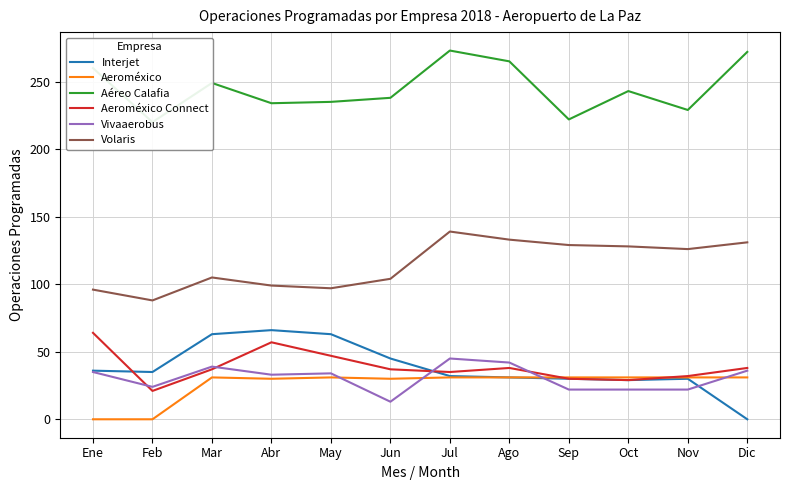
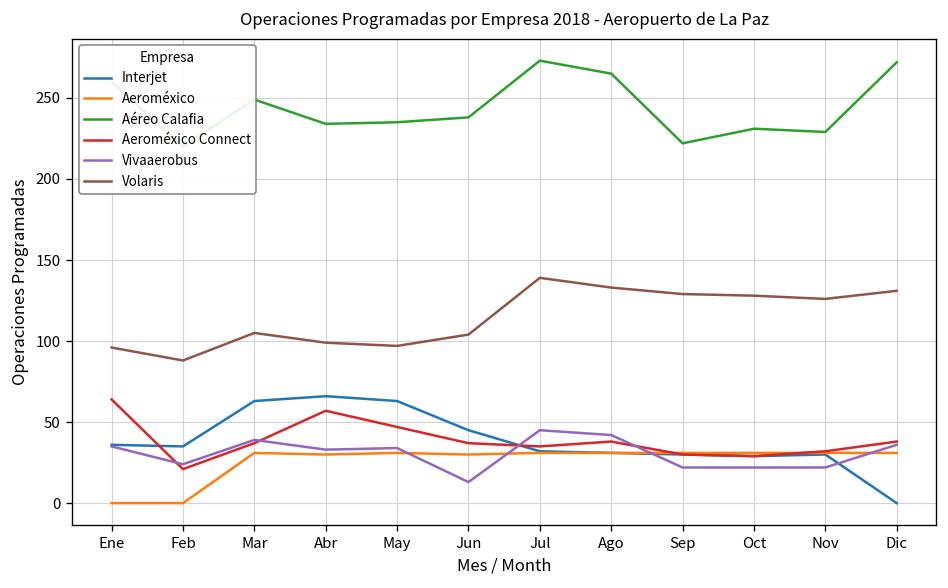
  {
    "Interjet": {
      "Feb": 35,
      "Mar": 63,
      "Abr": 66,
      "May": 63,
      "Jun": 45,
      "Dic": 0
    },
    "Aeroméxico": {
      "Ene": 0,
      "Feb": 0,
      "Mar": 31,
      "Abr": 30,
      "May": 31,
      "Jun": 30,
      "Oct": 31,
      "Dic": 31
    },
    "Aéreo Calafia": {
      "Abr": 234,
      "May": 235,
      "Jun": 238,
      "Jul": 273,
      "Ago": 265,
      "Sep": 222,
-     "Oct": 243,
+     "Oct": 231,
      "Nov": 229,
      "Dic": 272
    },
    "Aeroméxico Connect": {
      "Ene": 64,
      "Feb": 21,
      "Mar": 37,
      "Abr": 57,
      "May": 47,
      "Jun": 37,
      "Jul": 35,
      "Ago": 38,
      "Dic": 38
    },
    "Vivaaerobus": {
      "Feb": 24,
      "Mar": 39,
      "Abr": 33,
      "May": 34,
      "Jun": 13,
      "Jul": 45,
      "Ago": 42,
      "Sep": 22,
      "Oct": 22,
      "Nov": 22,
      "Dic": 36
    },
    "Volaris": {
      "Ene": 96,
      "Feb": 88,
      "Mar": 105,
      "Abr": 99,
      "May": 97,
      "Jun": 104,
      "Jul": 139,
      "Ago": 133,
      "Sep": 129,
      "Oct": 128,
      "Nov": 126,
      "Dic": 131
    }
  }
